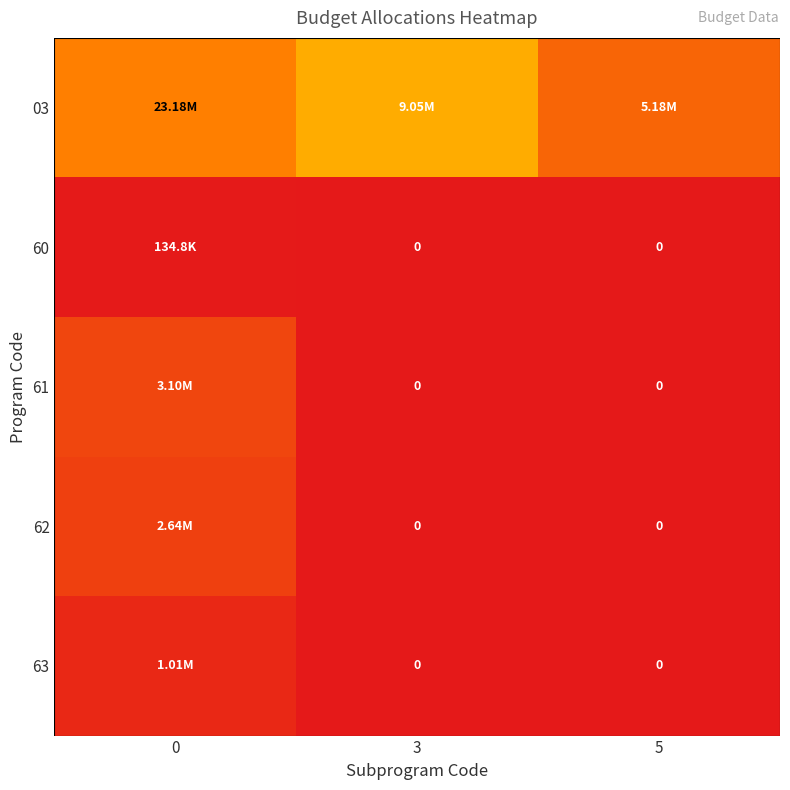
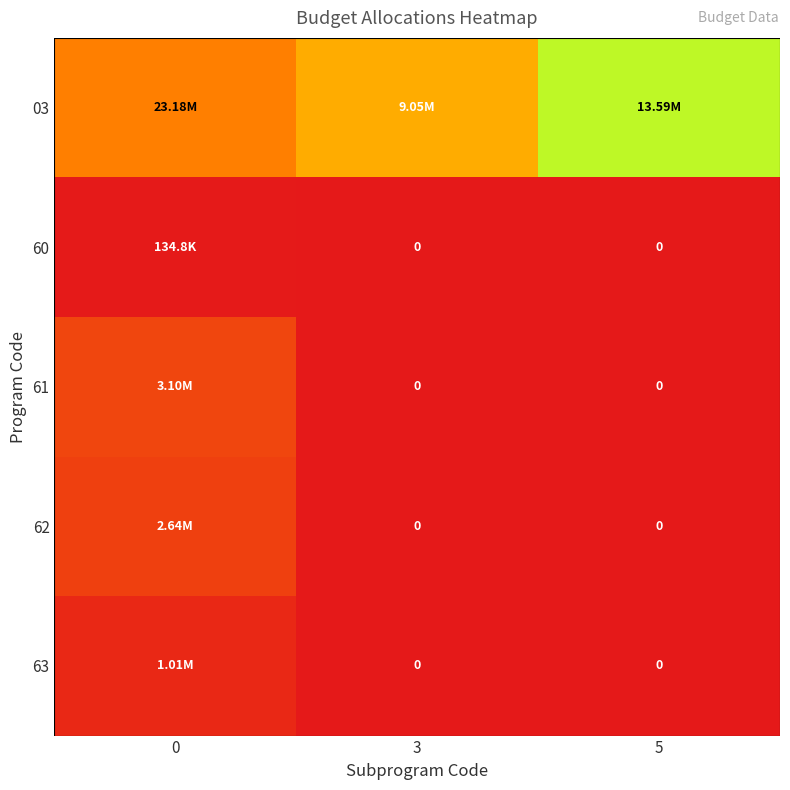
  {
    "03": {
      "0": "23.18M",
      "3": "9.05M",
-     "5": "5.18M"
+     "5": "13.59M"
    },
    "60": {
      "0": "134.8K",
      "3": "0",
      "5": "0"
    },
    "61": {
      "0": "3.10M",
      "3": "0",
      "5": "0"
    },
    "62": {
      "0": "2.64M",
      "3": "0",
      "5": "0"
    },
    "63": {
      "0": "1.01M",
      "3": "0",
      "5": "0"
    }
  }
